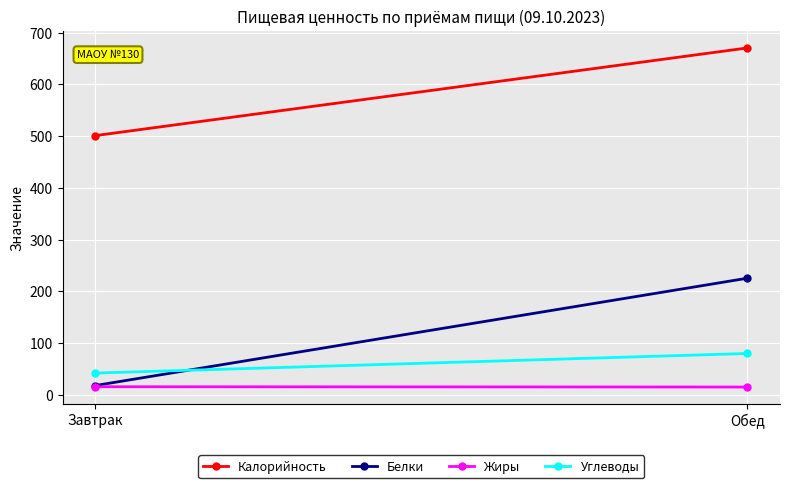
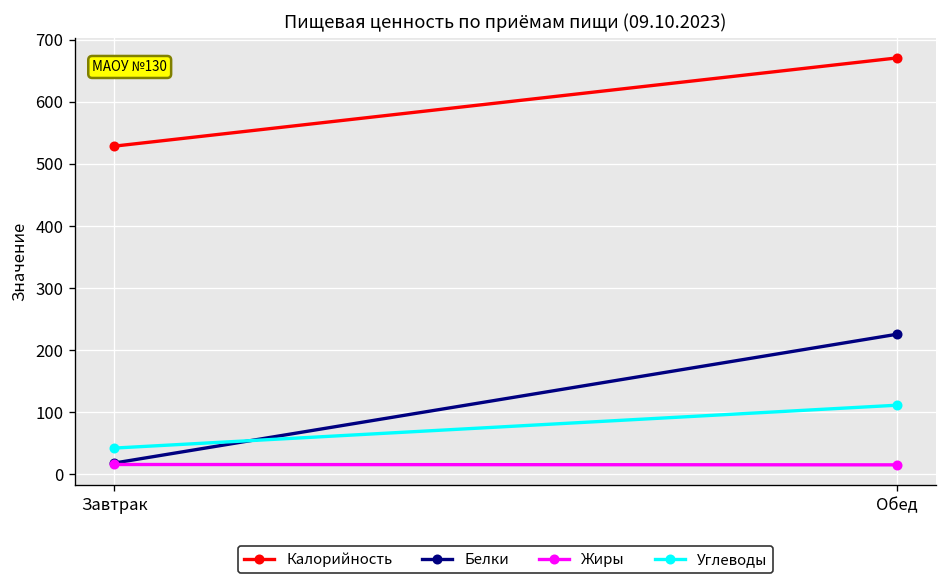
  {
    "Калорийность": {
-     "Завтрак": 500,
+     "Завтрак": 530,
      "Обед": 670
    },
    "Белки": {
      "Обед": 230
    },
    "Жиры": {
      "Обед": 10
    },
    "Углеводы": {
      "Завтрак": 40,
-     "Обед": 80
+     "Обед": 110
    }
  }
